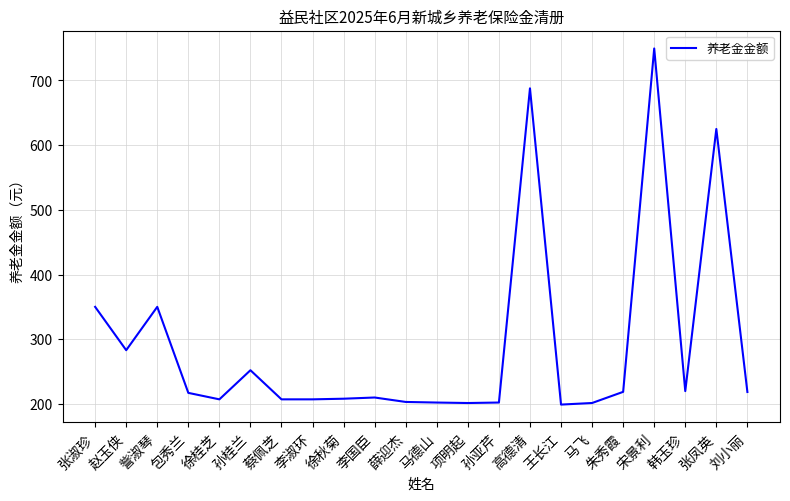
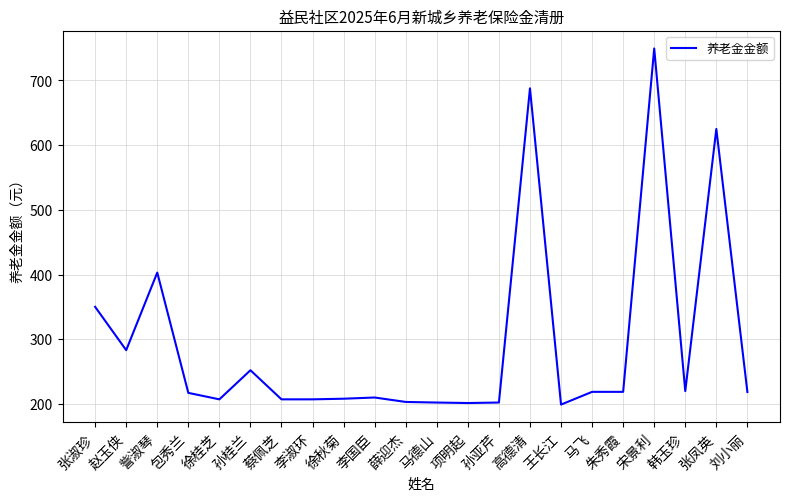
  {
    "张淑珍": 350,
    "赵玉侠": 280,
-   "訾淑琴": 350,
+   "訾淑琴": 400,
    "包秀兰": 220,
    "徐桂芝": 210,
    "孙桂兰": 250,
    "蔡佩芝": 210,
    "李淑环": 210,
    "徐秋菊": 210,
    "李国臣": 210,
    "薛迎杰": 200,
    "马德山": 200,
    "项明起": 200,
    "孙亚芹": 200,
    "高德清": 690,
    "王长江": 200,
-   "马飞": 200,
+   "马飞": 220,
    "朱秀霞": 220,
    "宋景利": 750,
    "韩玉珍": 220,
    "张凤英": 630,
    "刘小丽": 220
  }
